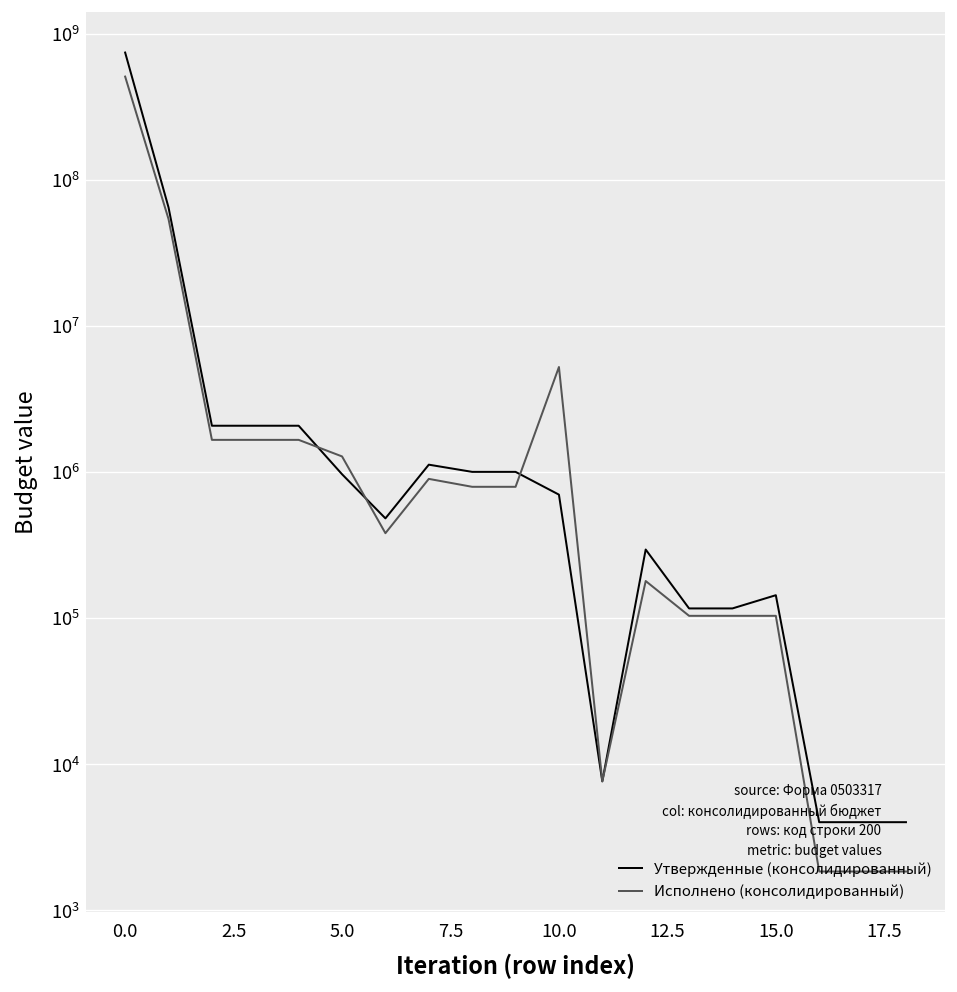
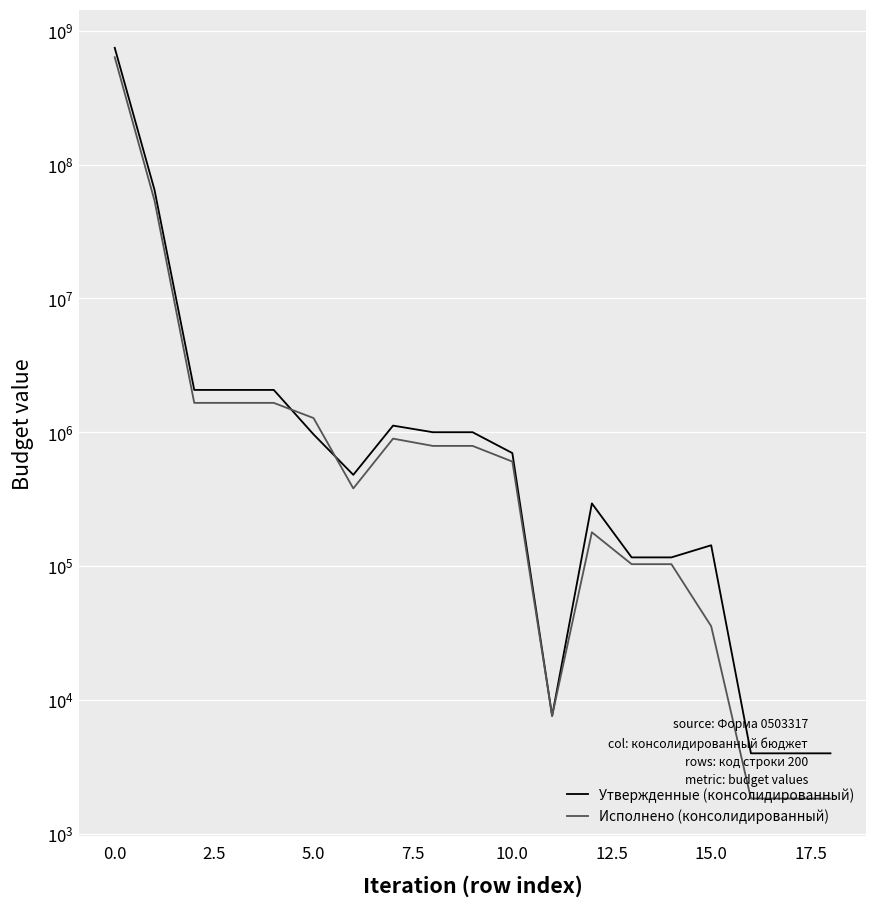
  {
    "Утвержденные (консолидированный)": {
      "0.0": 700000000,
      "5.0": 1000000,
      "10.0": 700000,
      "15.0": 140000
    },
    "Исполнено (консолидированный)": {
-     "0.0": 510000000,
+     "0.0": 600000000,
      "5.0": 1300000,
-     "10.0": 5200000,
-     "15.0": 100000
+     "10.0": 600000,
+     "15.0": 36000
    }
  }
